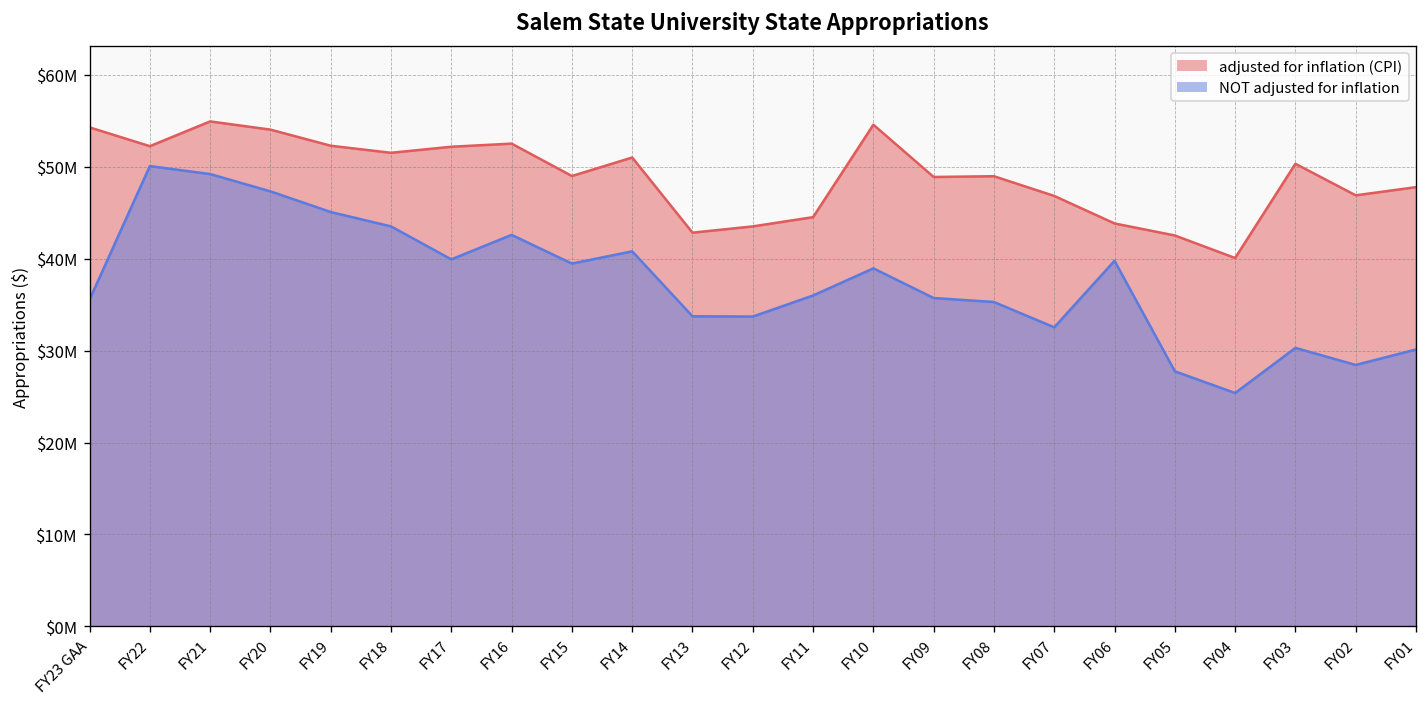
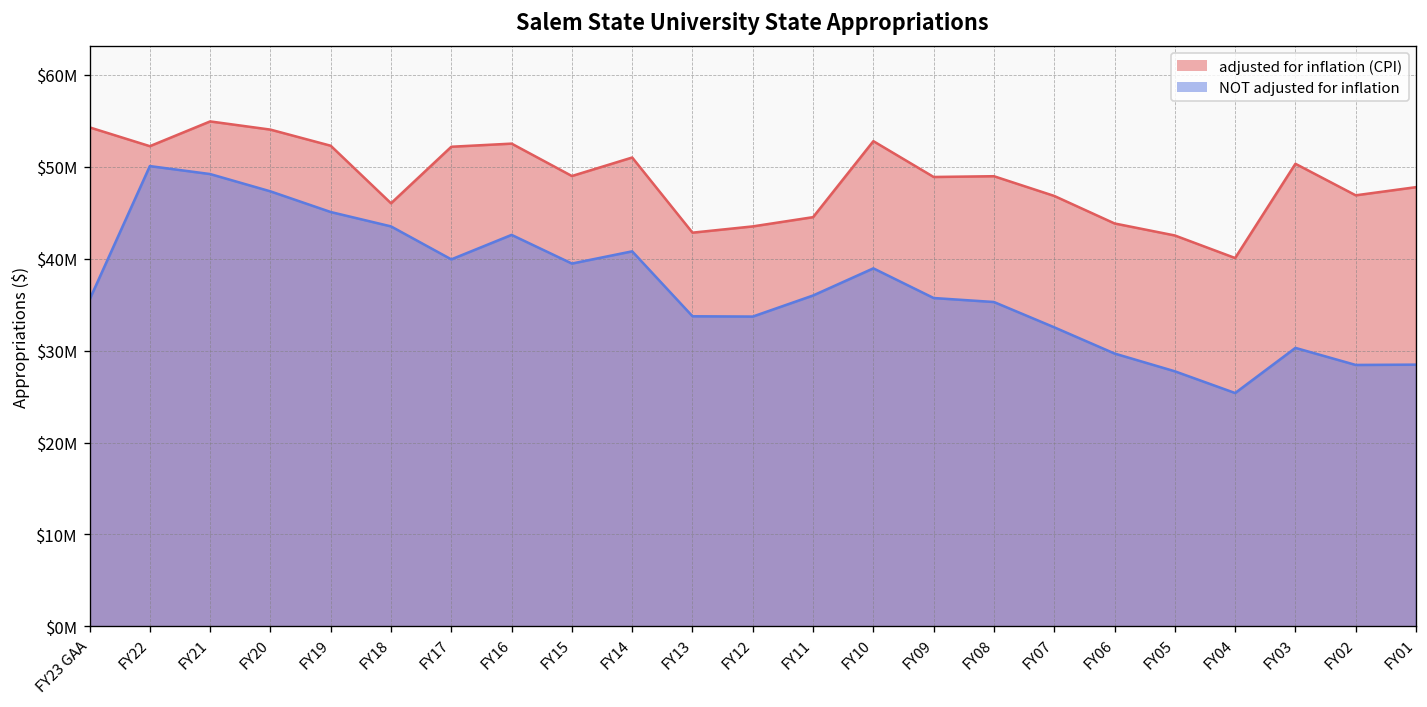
  {
    "adjusted for inflation (CPI)": {
      "FY23 GAA": "$54000000",
      "FY22": "$52000000",
      "FY21": "$55000000",
      "FY20": "$54000000",
      "FY19": "$52000000",
-     "FY18": "$52000000",
+     "FY18": "$46000000",
      "FY17": "$52000000",
      "FY16": "$53000000",
      "FY15": "$49000000",
      "FY14": "$51000000",
      "FY13": "$43000000",
      "FY12": "$44000000",
      "FY11": "$45000000",
-     "FY10": "$55000000",
+     "FY10": "$53000000",
      "FY09": "$49000000",
      "FY08": "$49000000",
      "FY07": "$47000000",
      "FY06": "$44000000",
      "FY05": "$43000000",
      "FY04": "$40000000",
      "FY03": "$50000000",
      "FY02": "$47000000",
      "FY01": "$48000000"
    },
    "NOT adjusted for inflation": {
      "FY23 GAA": "$36000000",
      "FY22": "$50000000",
      "FY21": "$49000000",
      "FY20": "$47000000",
      "FY19": "$45000000",
      "FY18": "$44000000",
      "FY17": "$40000000",
      "FY16": "$43000000",
      "FY15": "$39000000",
      "FY14": "$41000000",
      "FY13": "$34000000",
      "FY12": "$34000000",
      "FY11": "$36000000",
      "FY10": "$39000000",
      "FY09": "$36000000",
      "FY08": "$35000000",
      "FY07": "$33000000",
-     "FY06": "$40000000",
+     "FY06": "$30000000",
      "FY05": "$28000000",
      "FY04": "$25000000",
      "FY03": "$30000000",
      "FY02": "$28000000",
-     "FY01": "$30000000"
+     "FY01": "$28000000"
    }
  }
